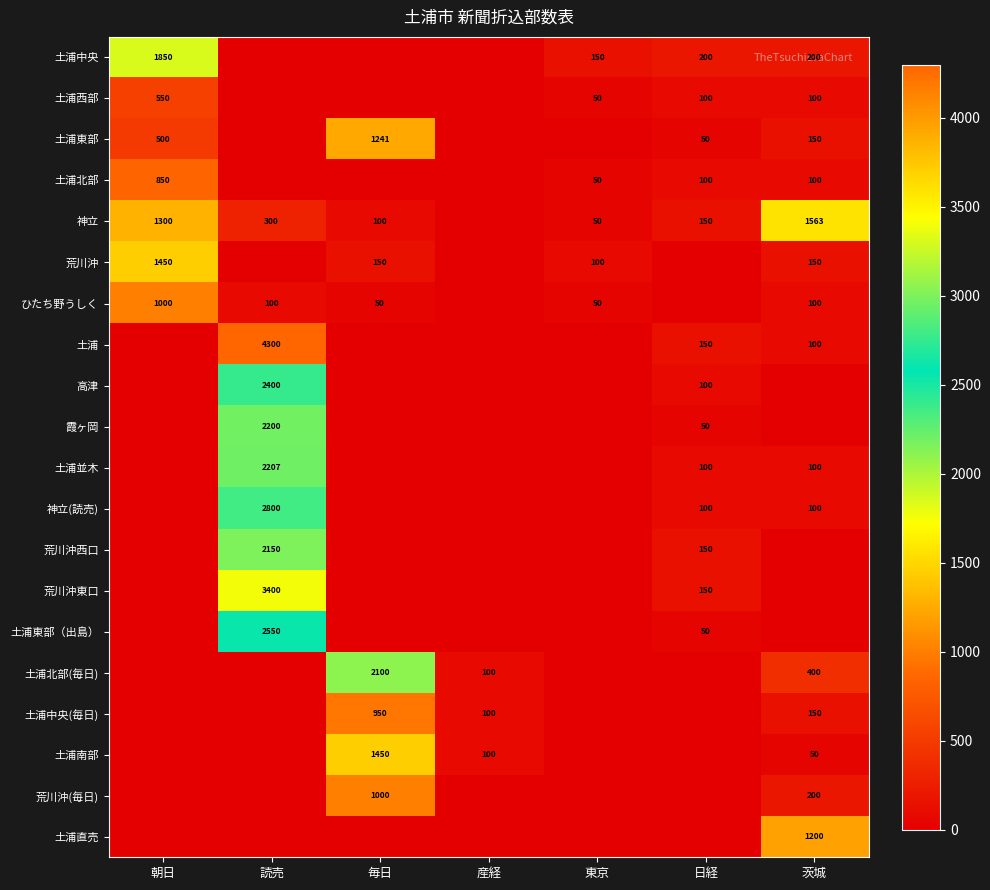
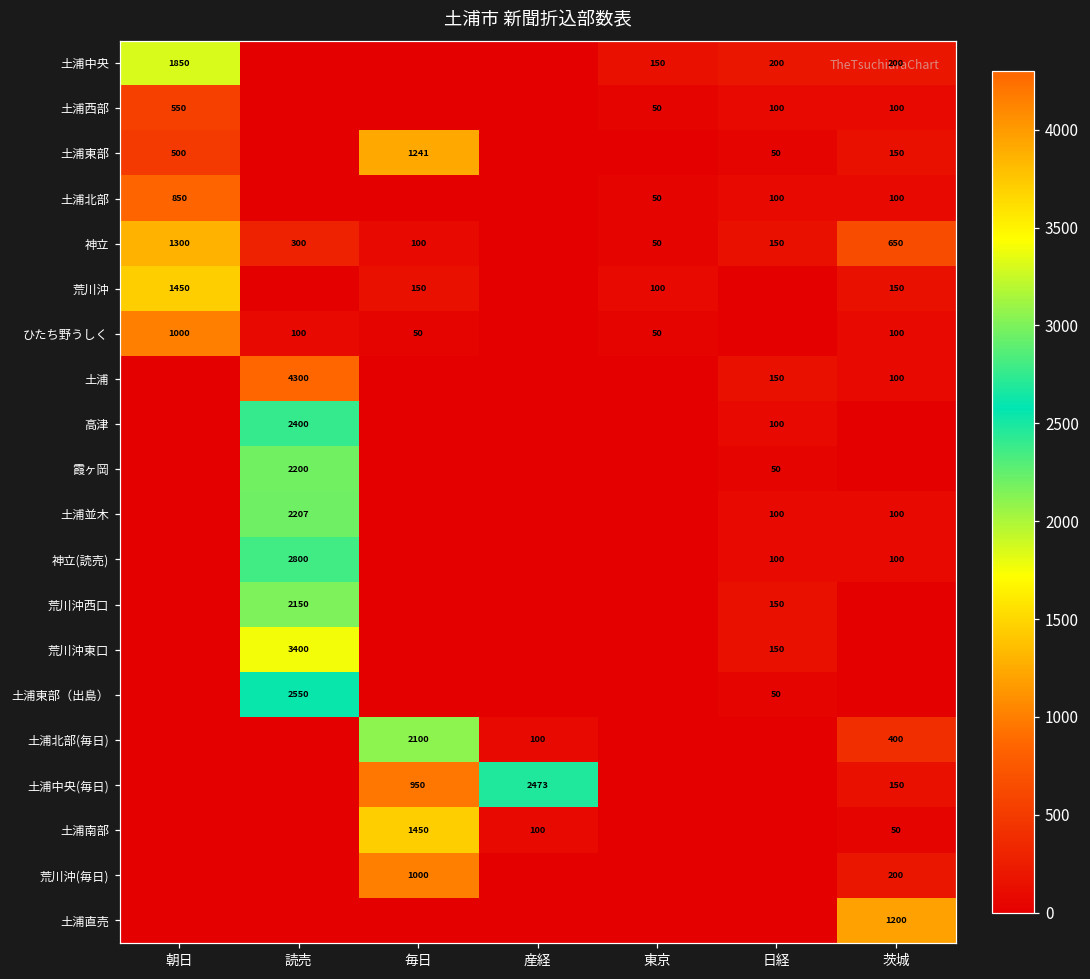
  {
    "土浦中央": {
      "朝日": 1850,
      "東京": 150,
      "日経": 200
    },
    "土浦西部": {
      "朝日": 550,
      "東京": 50,
      "日経": 100,
      "茨城": 100
    },
    "土浦東部": {
      "朝日": 500,
      "毎日": 1241,
      "日経": 50,
      "茨城": 150
    },
    "土浦北部": {
      "朝日": 850,
      "東京": 50,
      "日経": 100,
      "茨城": 100
    },
    "神立": {
      "朝日": 1300,
      "読売": 300,
      "毎日": 100,
      "東京": 50,
      "日経": 150,
-     "茨城": 1563
+     "茨城": 650
    },
    "荒川沖": {
      "朝日": 1450,
      "毎日": 150,
      "東京": 100,
      "茨城": 150
    },
    "ひたち野うしく": {
      "朝日": 1000,
      "読売": 100,
      "毎日": 50,
      "東京": 50,
      "茨城": 100
    },
    "土浦": {
      "読売": 4300,
      "日経": 150,
      "茨城": 100
    },
    "高津": {
      "読売": 2400,
      "日経": 100
    },
    "霞ヶ岡": {
      "読売": 2200,
      "日経": 50
    },
    "土浦並木": {
      "読売": 2207,
      "日経": 100,
      "茨城": 100
    },
    "神立(読売)": {
      "読売": 2800,
      "日経": 100,
      "茨城": 100
    },
    "荒川沖西口": {
      "読売": 2150,
      "日経": 150
    },
    "荒川沖東口": {
      "読売": 3400,
      "日経": 150
    },
    "土浦東部（出島）": {
      "読売": 2550,
      "日経": 50
    },
    "土浦北部(毎日)": {
      "毎日": 2100,
      "産経": 100,
      "茨城": 400
    },
    "土浦中央(毎日)": {
      "毎日": 950,
-     "産経": 100,
+     "産経": 2473,
      "茨城": 150
    },
    "土浦南部": {
      "毎日": 1450,
      "産経": 100,
      "茨城": 50
    },
    "荒川沖(毎日)": {
      "毎日": 1000,
      "茨城": 200
    },
    "土浦直売": {
      "茨城": 1200
    }
  }
